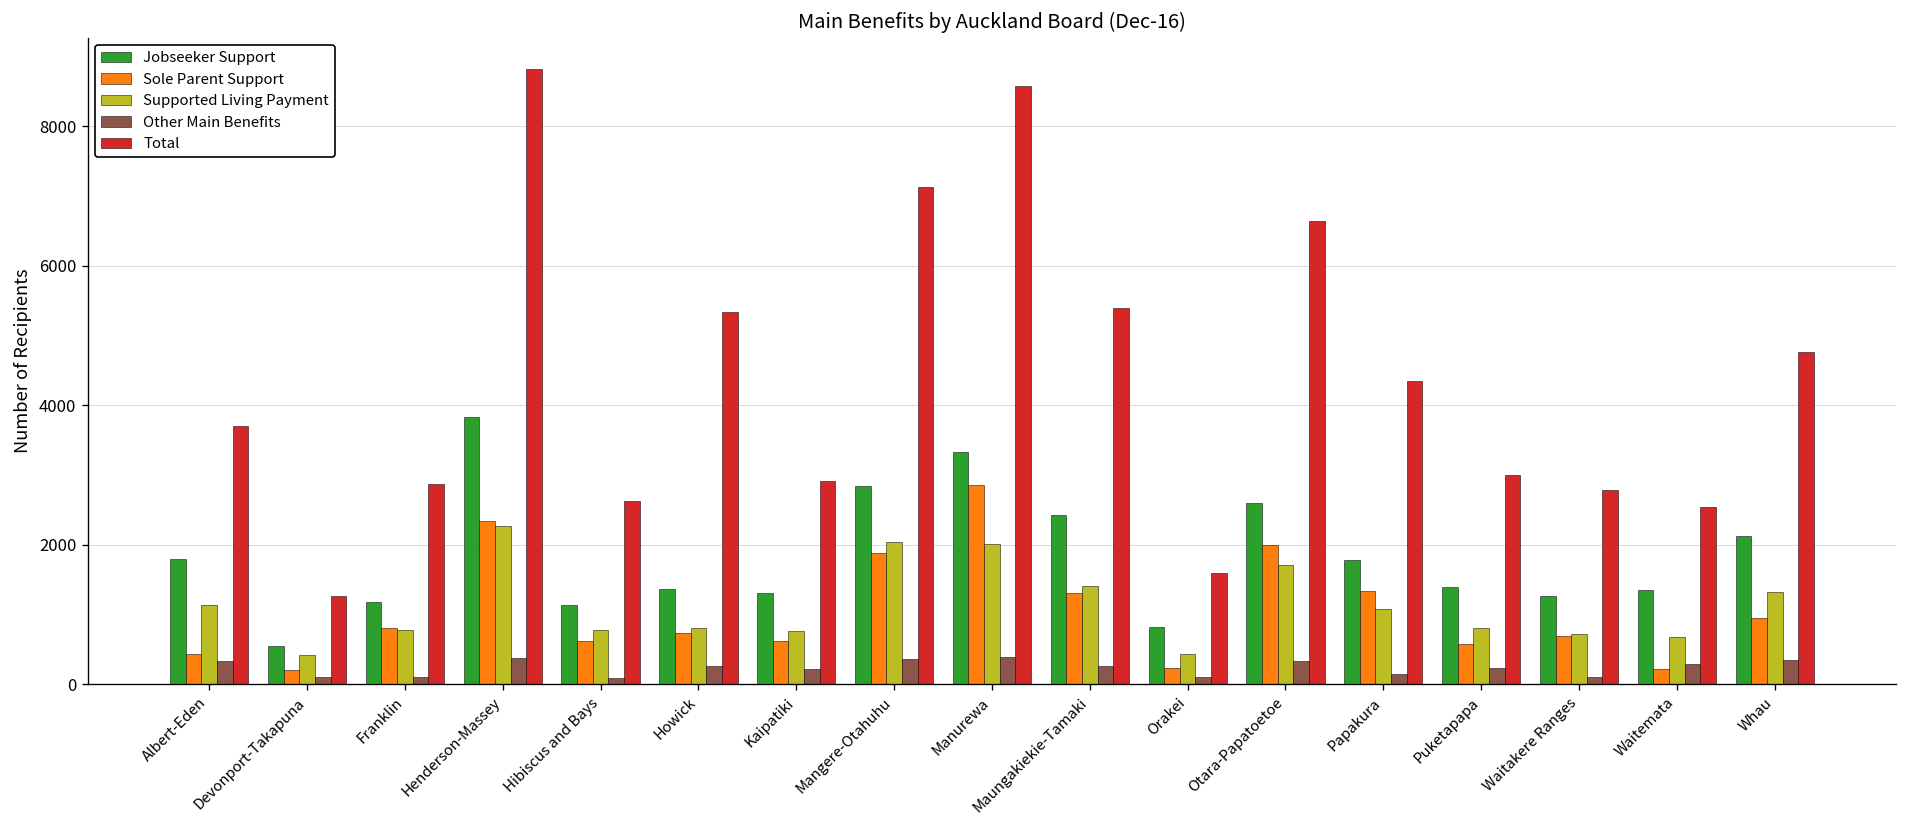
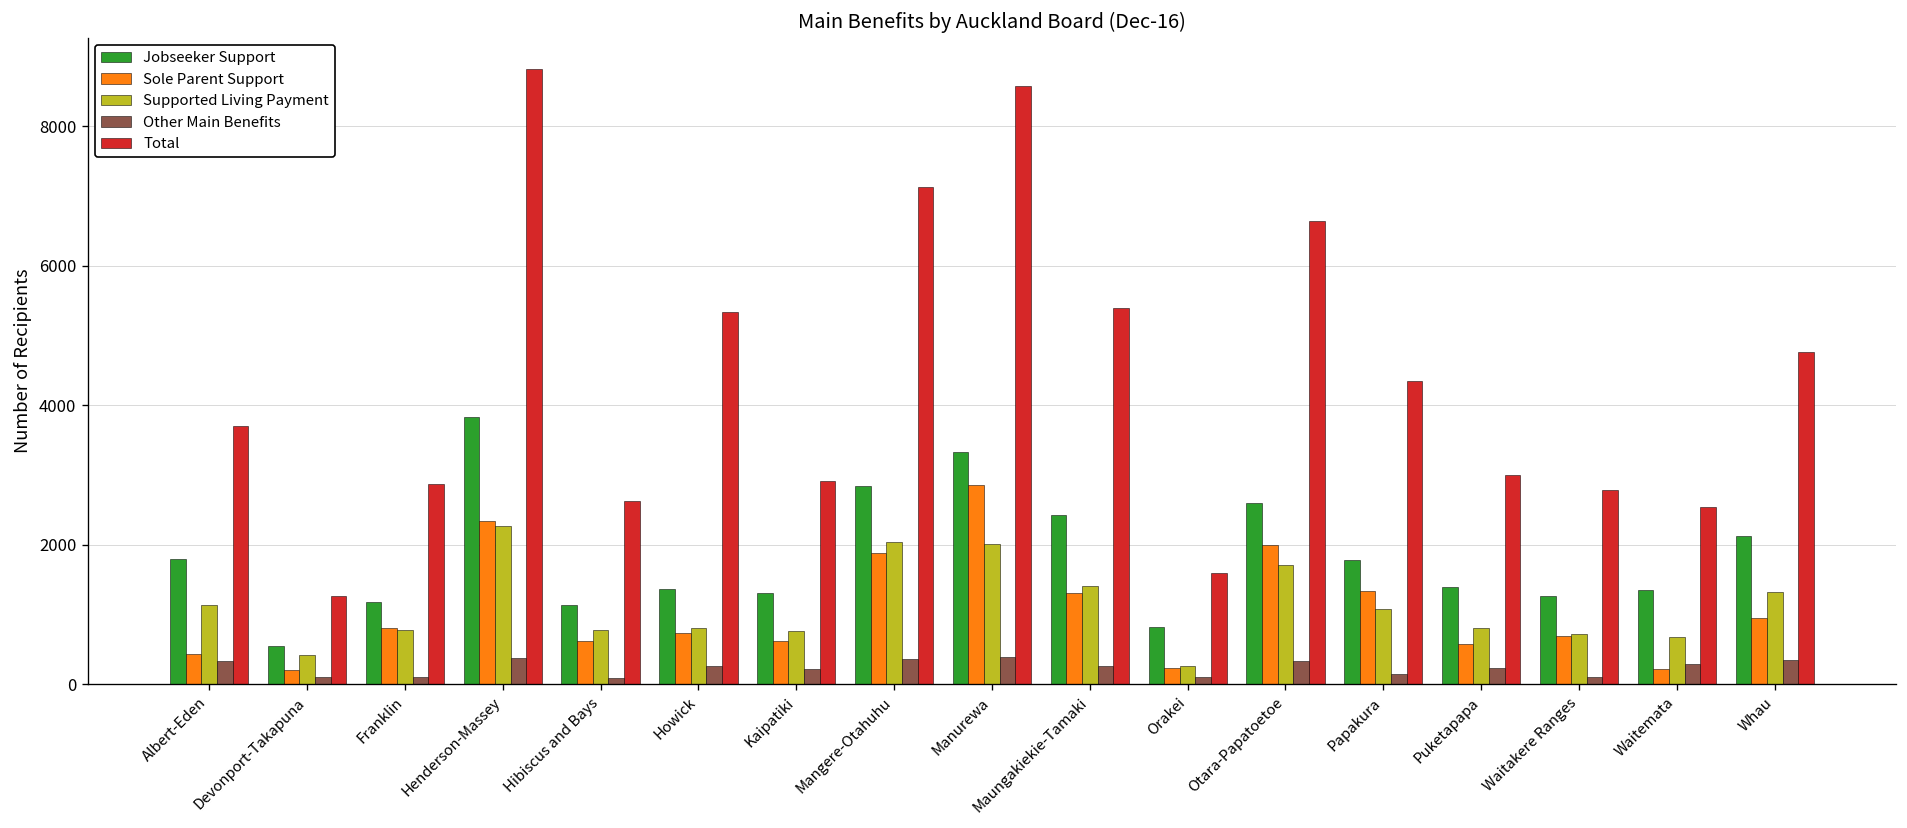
  {
    "Jobseeker Support": {
      "Albert-Eden": 1800,
      "Devonport-Takapuna": 500,
      "Franklin": 1200,
      "Henderson-Massey": 3800,
      "Hibiscus and Bays": 1100,
      "Howick": 1400,
      "Kaipatiki": 1300,
      "Mangere-Otahuhu": 2800,
      "Manurewa": 3300,
      "Maungakiekie-Tamaki": 2400,
      "Orakei": 800,
      "Otara-Papatoetoe": 2600,
      "Papakura": 1800,
      "Puketapapa": 1400,
      "Waitakere Ranges": 1300,
      "Waitemata": 1400,
      "Whau": 2100
    },
    "Sole Parent Support": {
      "Albert-Eden": 400,
      "Devonport-Takapuna": 200,
      "Franklin": 800,
      "Henderson-Massey": 2300,
      "Hibiscus and Bays": 600,
      "Howick": 700,
      "Kaipatiki": 600,
      "Mangere-Otahuhu": 1900,
      "Manurewa": 2900,
      "Maungakiekie-Tamaki": 1300,
      "Orakei": 200,
      "Otara-Papatoetoe": 2000,
      "Papakura": 1300,
      "Puketapapa": 600,
      "Waitakere Ranges": 700,
      "Waitemata": 200,
      "Whau": 1000
    },
    "Supported Living Payment": {
      "Albert-Eden": 1100,
      "Devonport-Takapuna": 400,
      "Franklin": 800,
      "Henderson-Massey": 2300,
      "Hibiscus and Bays": 800,
      "Howick": 800,
      "Kaipatiki": 800,
      "Mangere-Otahuhu": 2000,
      "Manurewa": 2000,
      "Maungakiekie-Tamaki": 1400,
-     "Orakei": 400,
+     "Orakei": 300,
      "Otara-Papatoetoe": 1700,
      "Papakura": 1100,
      "Puketapapa": 800,
      "Waitakere Ranges": 700,
      "Waitemata": 700,
      "Whau": 1300
    },
    "Other Main Benefits": {
      "Albert-Eden": 300,
      "Devonport-Takapuna": 100,
      "Franklin": 100,
      "Henderson-Massey": 400,
      "Hibiscus and Bays": 100,
      "Howick": 300,
      "Kaipatiki": 200,
      "Mangere-Otahuhu": 400,
      "Manurewa": 400,
      "Maungakiekie-Tamaki": 300,
      "Orakei": 100,
      "Otara-Papatoetoe": 300,
      "Papakura": 200,
      "Puketapapa": 200,
      "Waitakere Ranges": 100,
      "Waitemata": 300,
      "Whau": 400
    },
    "Total": {
      "Albert-Eden": 3700,
      "Devonport-Takapuna": 1300,
      "Franklin": 2900,
      "Henderson-Massey": 8800,
      "Hibiscus and Bays": 2600,
      "Howick": 5300,
      "Kaipatiki": 2900,
      "Mangere-Otahuhu": 7100,
      "Manurewa": 8600,
      "Maungakiekie-Tamaki": 5400,
      "Orakei": 1600,
      "Otara-Papatoetoe": 6600,
      "Papakura": 4400,
      "Puketapapa": 3000,
      "Waitakere Ranges": 2800,
      "Waitemata": 2500,
      "Whau": 4800
    }
  }
